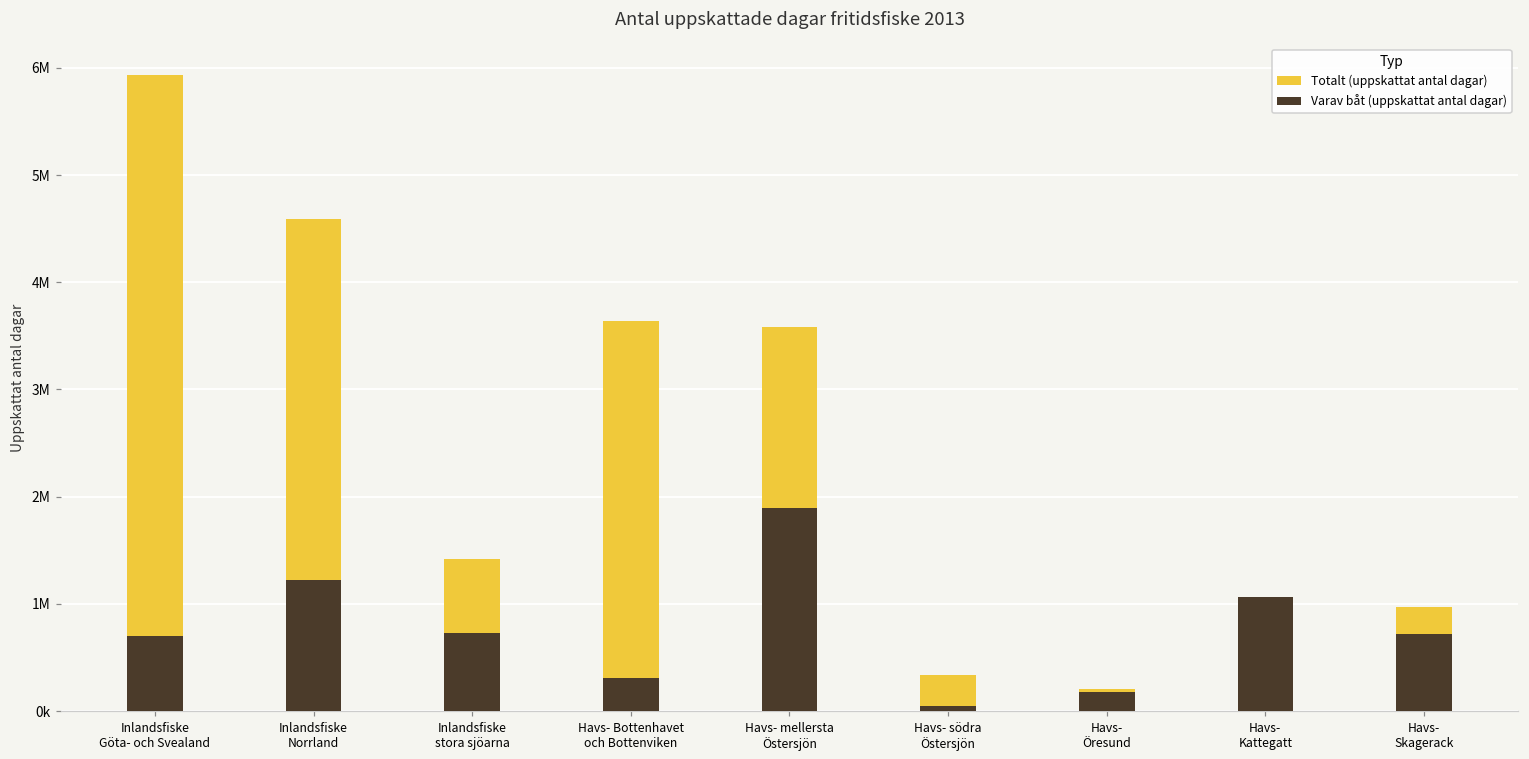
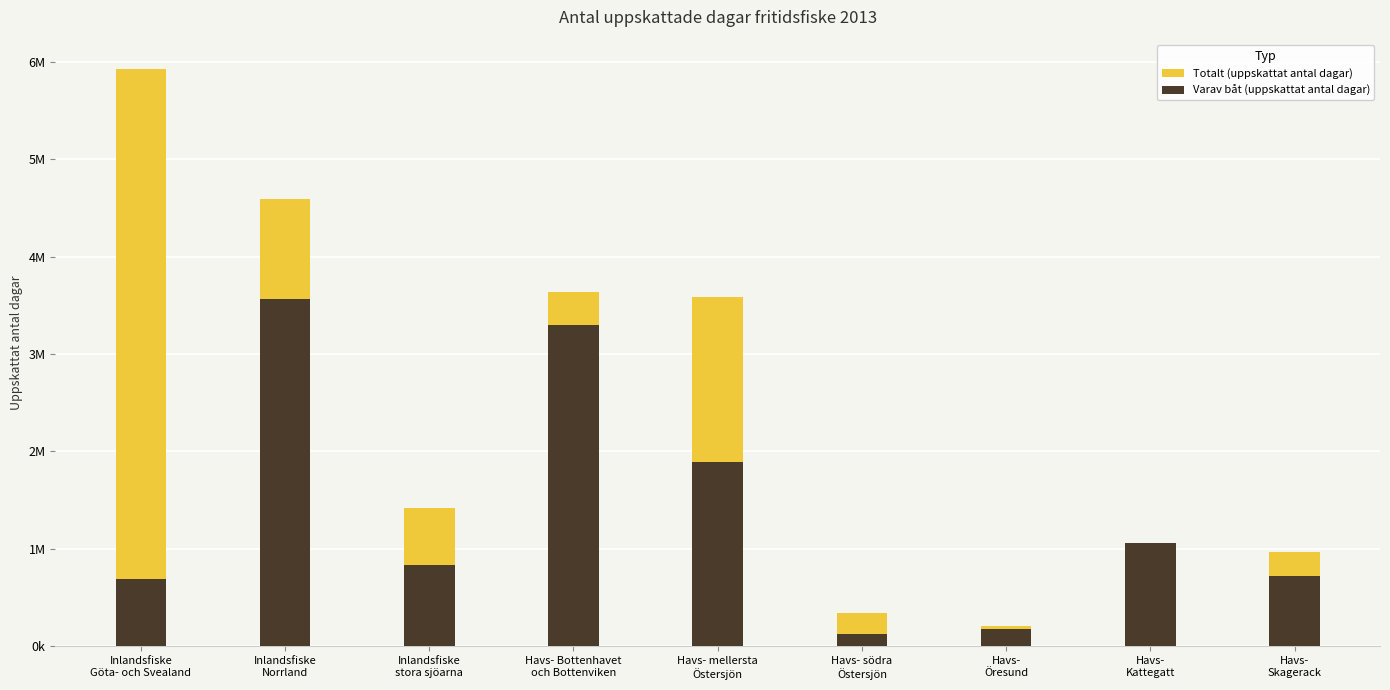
  {
    "Totalt (uppskattat antal dagar)": {
      "Inlandsfiske Göta- och Svealand": 5900000,
      "Inlandsfiske Norrland": 4600000,
      "Inlandsfiske stora sjöarna": 1400000,
      "Havs- Bottenhavet och Bottenviken": 3600000,
      "Havs- mellersta Östersjön": 3600000,
      "Havs- södra Östersjön": 300000,
      "Havs- Öresund": 200000,
      "Havs- Skagerack": 1000000
    },
    "Varav båt (uppskattat antal dagar)": {
-     "Inlandsfiske Norrland": 1200000,
-     "Inlandsfiske stora sjöarna": 700000,
-     "Havs- Bottenhavet och Bottenviken": 300000,
-     "Havs- södra Östersjön": 0,
+     "Inlandsfiske Norrland": 3600000,
+     "Inlandsfiske stora sjöarna": 800000,
+     "Havs- Bottenhavet och Bottenviken": 3300000,
+     "Havs- södra Östersjön": 100000,
      "Havs- Kattegatt": 1100000
    }
  }
